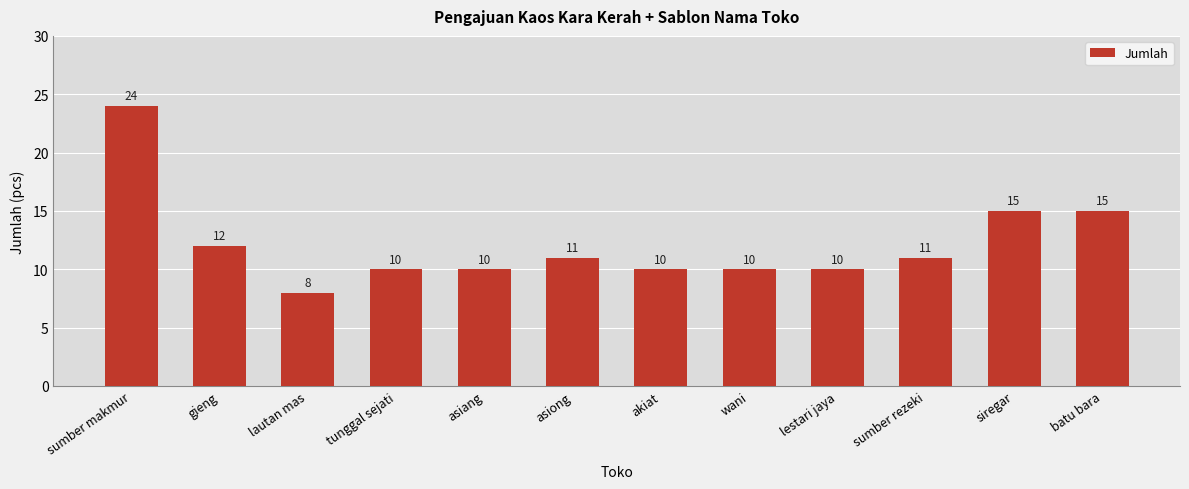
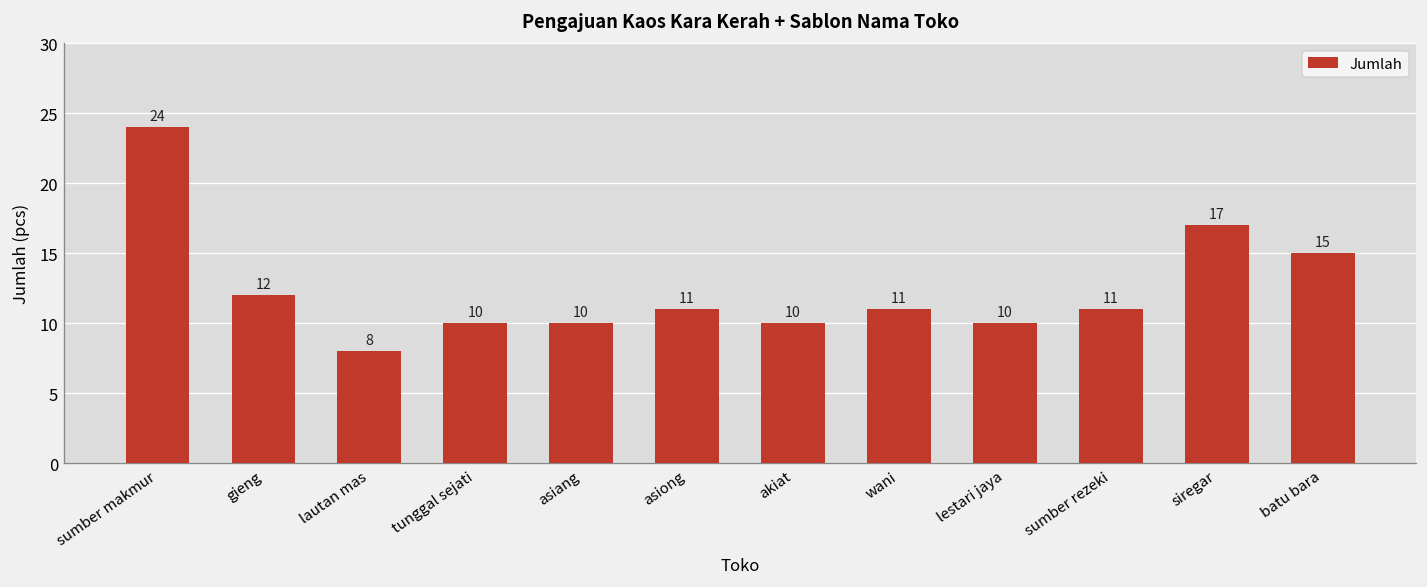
  {
    "sumber makmur": 24,
    "gieng": 12,
    "lautan mas": 8,
    "tunggal sejati": 10,
    "asiang": 10,
    "asiong": 11,
    "akiat": 10,
-   "wani": 10,
+   "wani": 11,
    "lestari jaya": 10,
    "sumber rezeki": 11,
-   "siregar": 15,
+   "siregar": 17,
    "batu bara": 15
  }
